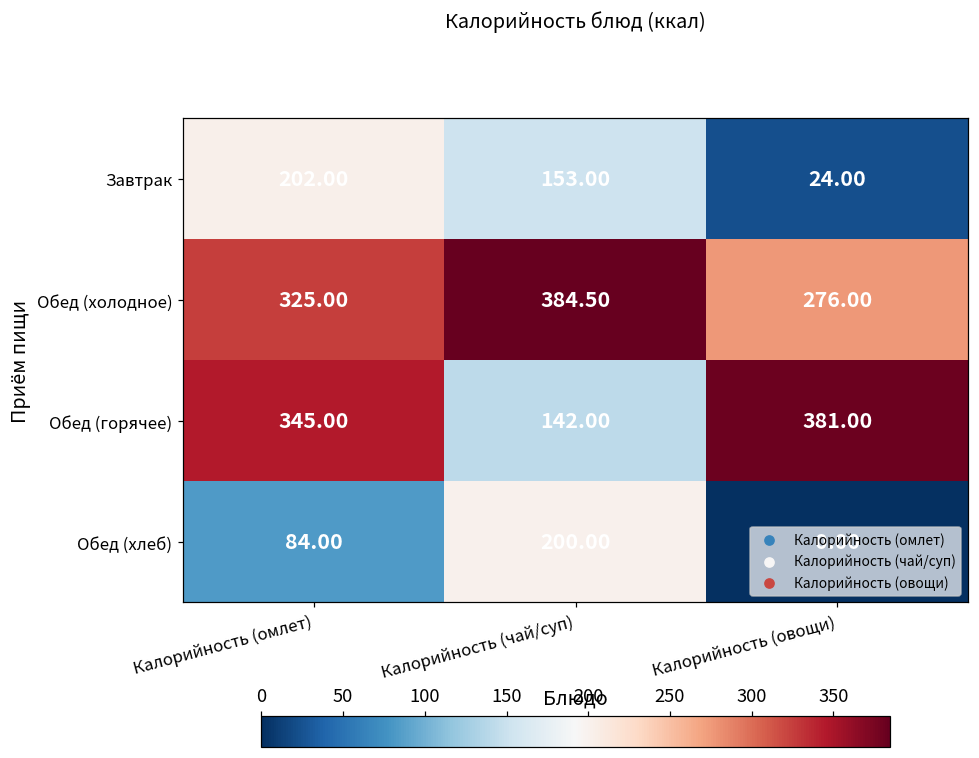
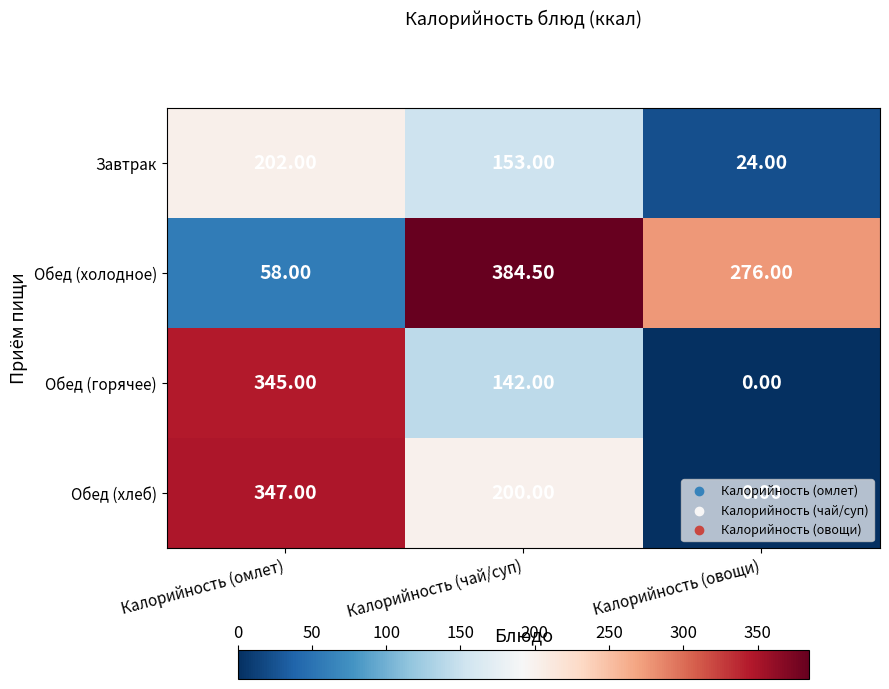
  {
    "Завтрак": {
      "Калорийность (чай/суп)": 153.00,
      "Калорийность (овощи)": 24.00
    },
    "Обед (холодное)": {
-     "Калорийность (омлет)": 325.00,
+     "Калорийность (омлет)": 58.00,
      "Калорийность (чай/суп)": 384.50,
      "Калорийность (овощи)": 276.00
    },
    "Обед (горячее)": {
      "Калорийность (омлет)": 345.00,
      "Калорийность (чай/суп)": 142.00,
-     "Калорийность (овощи)": 381.00
+     "Калорийность (овощи)": 0.00
    },
    "Обед (хлеб)": {
-     "Калорийность (омлет)": 84.00
+     "Калорийность (омлет)": 347.00
    }
  }
